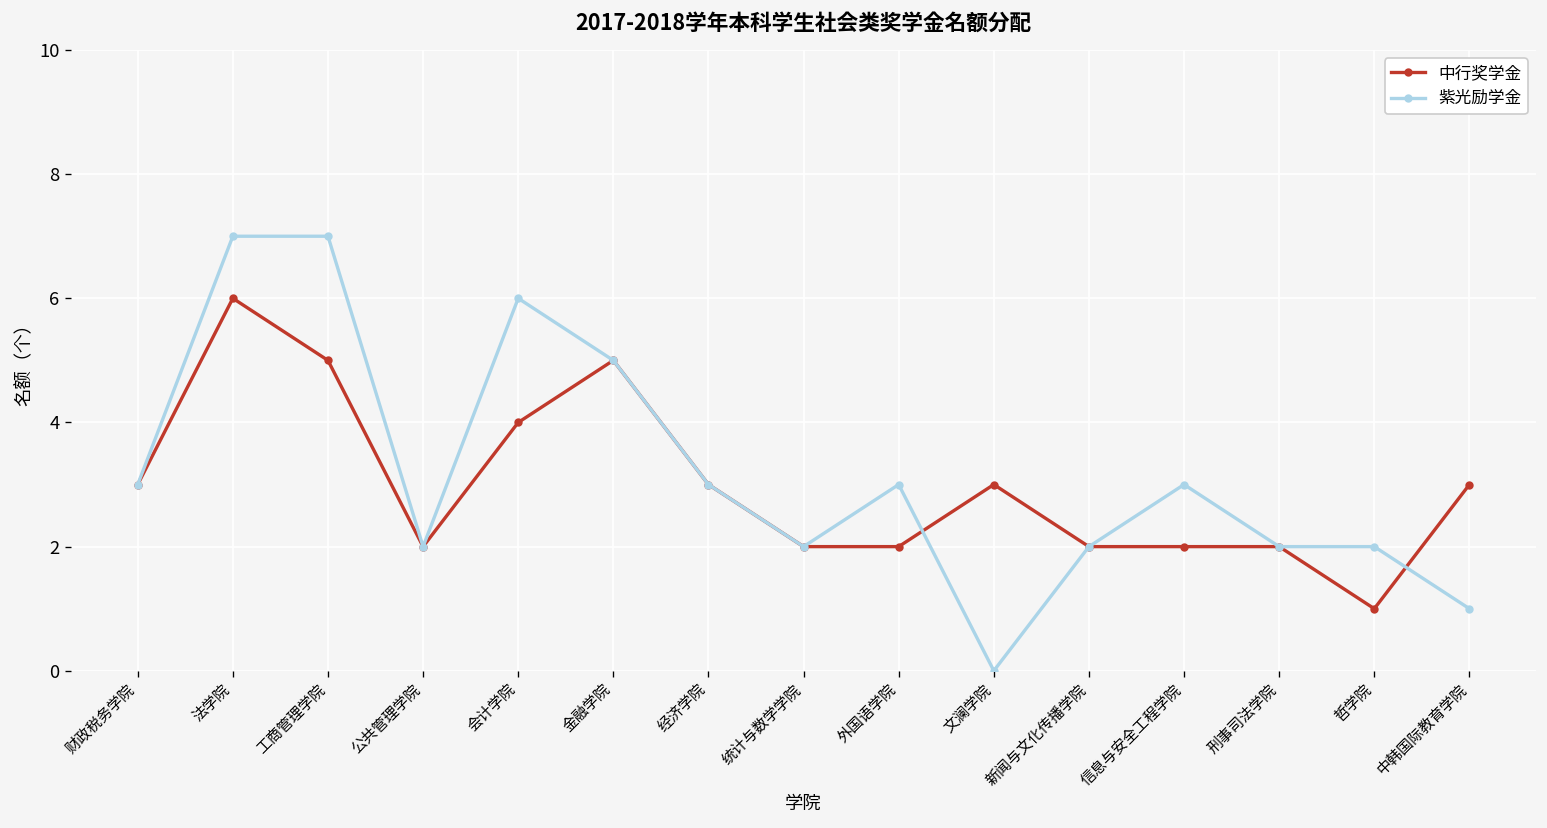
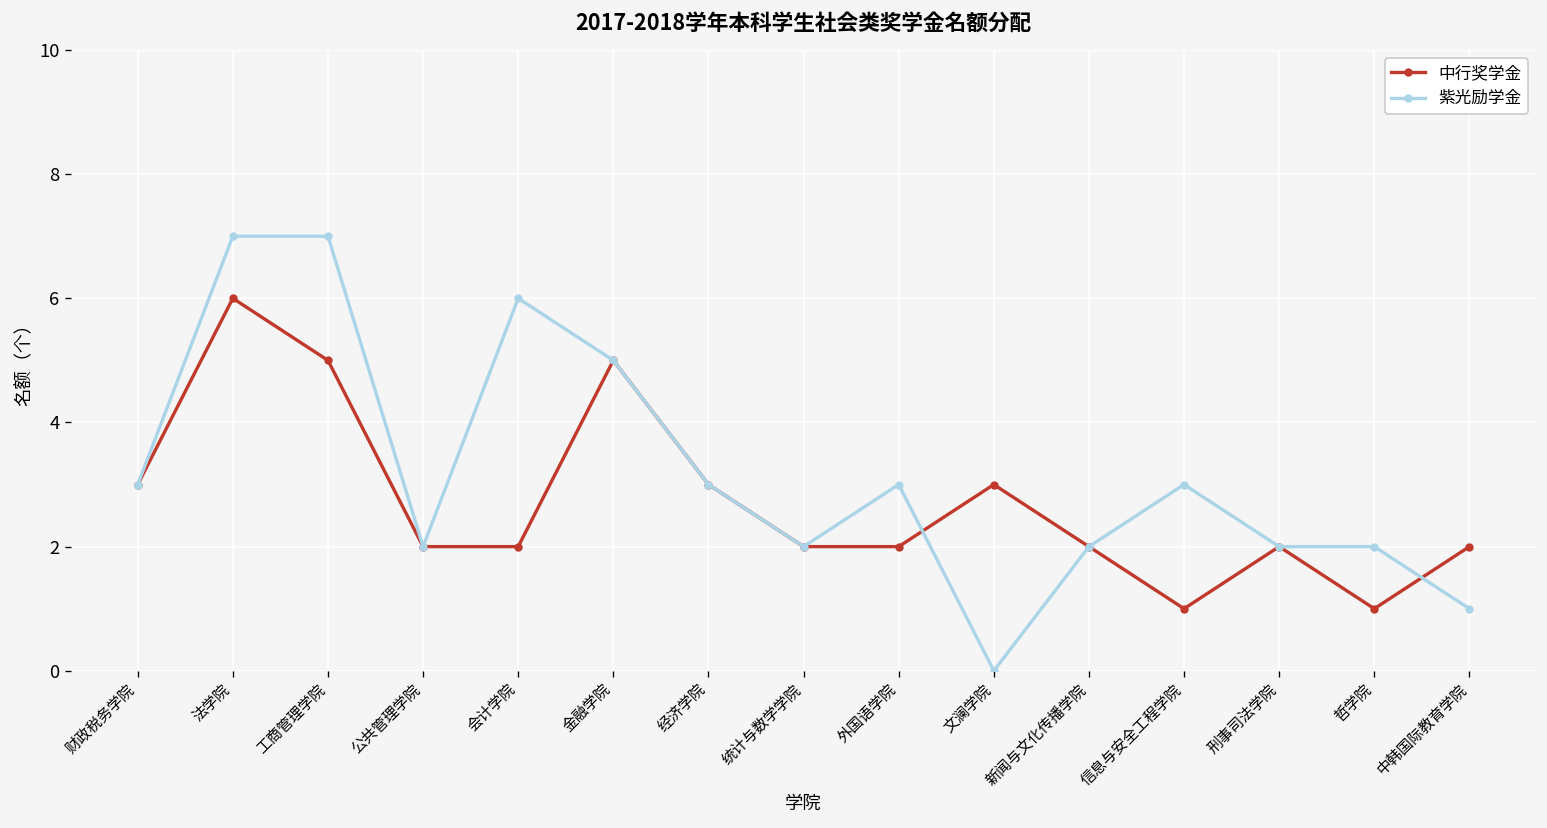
  {
    "中行奖学金": {
      "法学院": 6,
      "工商管理学院": 5,
-     "会计学院": 4,
+     "会计学院": 2,
      "外国语学院": 2,
      "文澜学院": 3,
-     "信息与安全工程学院": 2,
+     "信息与安全工程学院": 1,
      "哲学院": 1,
-     "中韩国际教育学院": 3
+     "中韩国际教育学院": 2
    },
    "紫光励学金": {
      "法学院": 7,
      "工商管理学院": 7,
      "会计学院": 6,
      "外国语学院": 3,
      "文澜学院": 0,
      "信息与安全工程学院": 3,
      "哲学院": 2,
      "中韩国际教育学院": 1
    }
  }
